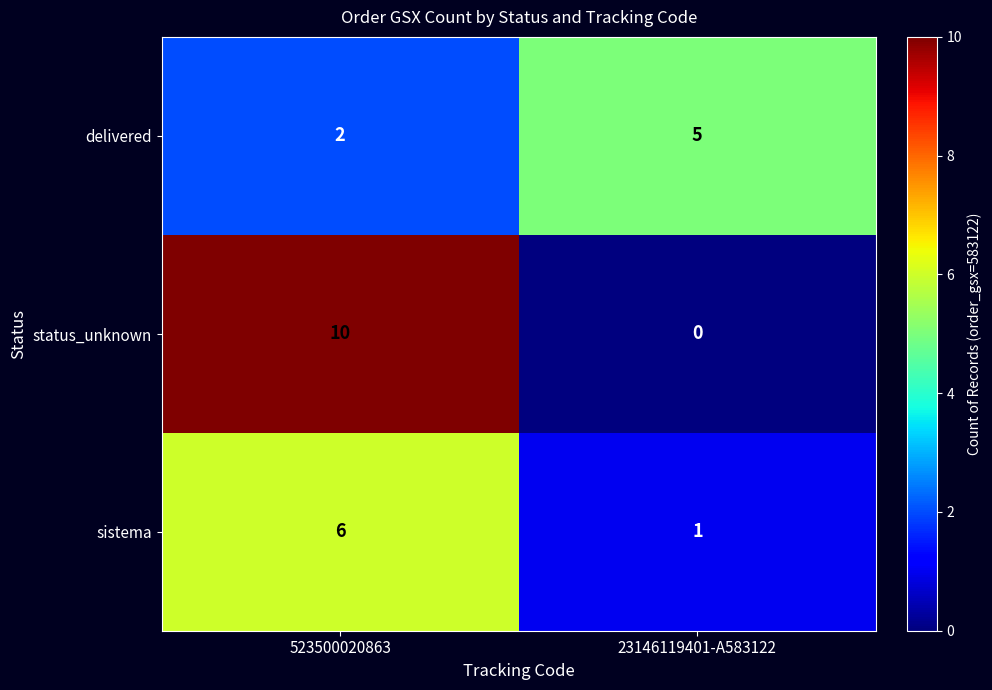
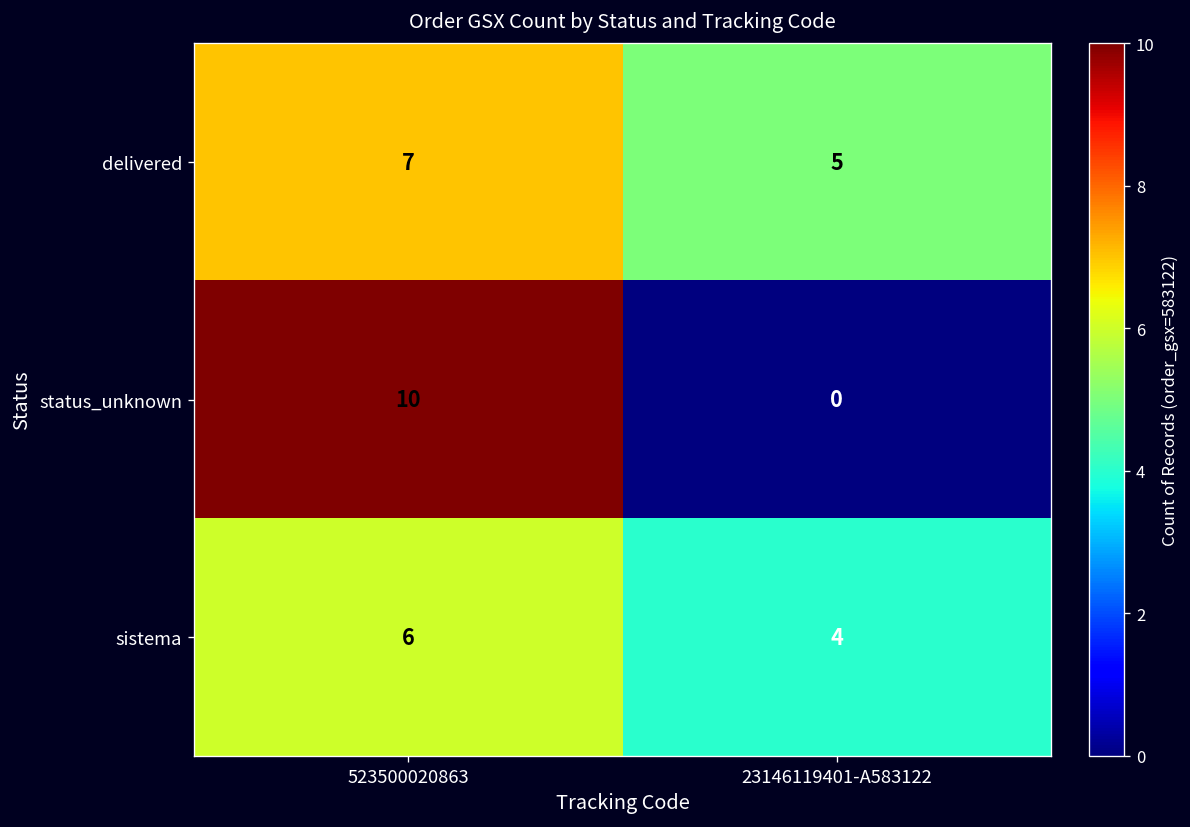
  {
    "delivered": {
-     "523500020863": 2,
+     "523500020863": 7,
      "23146119401-A583122": 5
    },
    "status_unknown": {
      "523500020863": 10,
      "23146119401-A583122": 0
    },
    "sistema": {
      "523500020863": 6,
-     "23146119401-A583122": 1
+     "23146119401-A583122": 4
    }
  }
